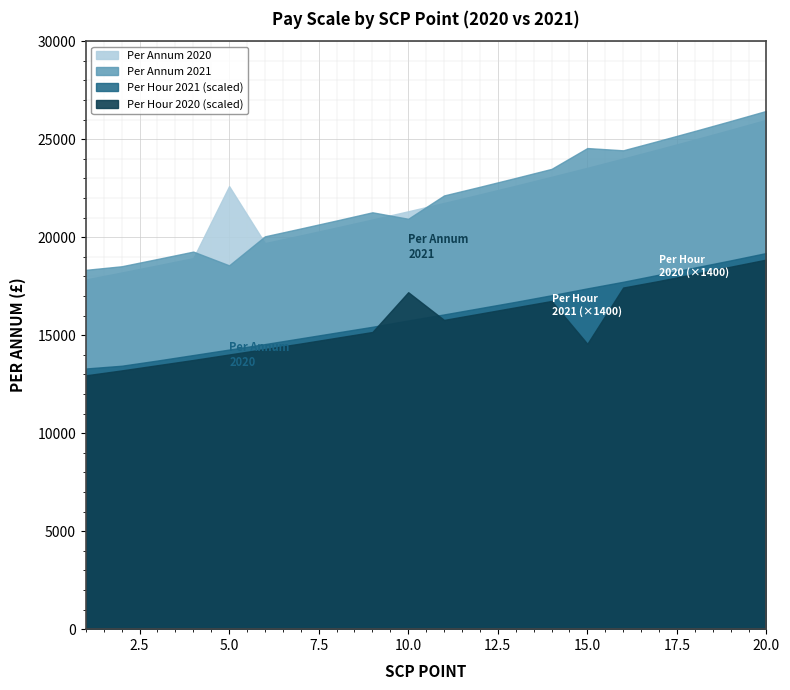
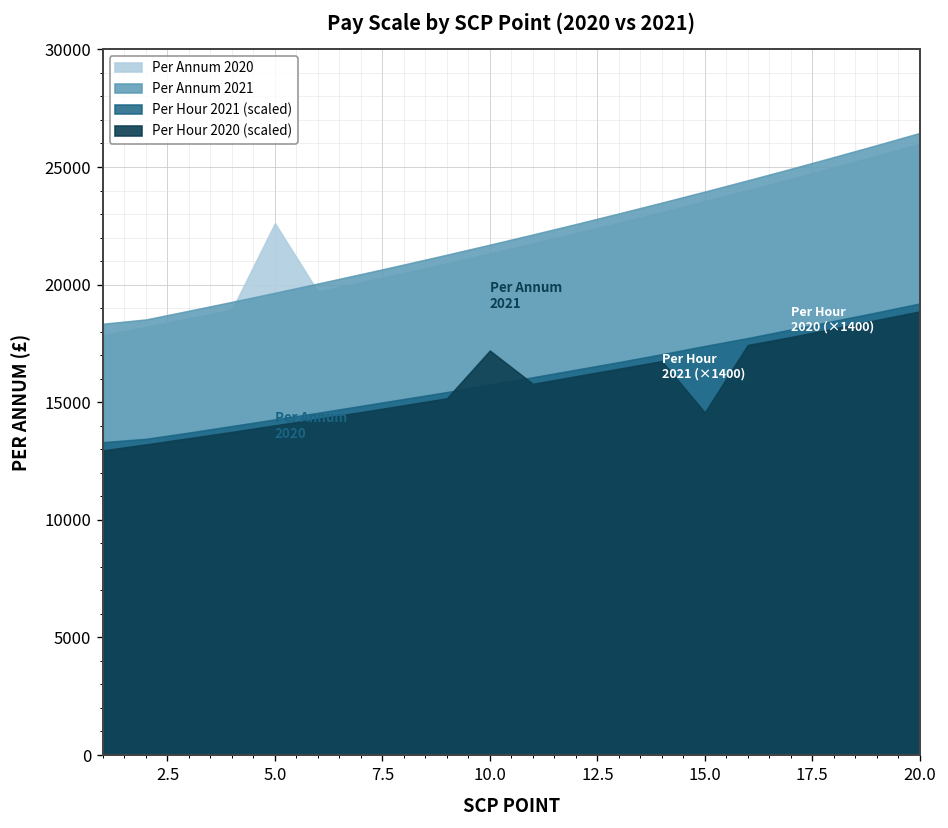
  {
    "Per Annum 2020": {
      "5.0": 22600,
      "15.0": 23500,
      "20.0": 26000
    },
    "Per Annum 2021": {
-     "5.0": 18600,
-     "10.0": 20900,
-     "15.0": 24500,
+     "5.0": 19700,
+     "10.0": 21700,
+     "15.0": 24000,
      "20.0": 26400
    },
    "Per Hour 2021 (scaled)": {
      "5.0": 14300,
      "10.0": 15800,
      "15.0": 17400,
      "20.0": 19200
    },
    "Per Hour 2020 (scaled)": {
      "5.0": 14000,
      "10.0": 17200,
      "15.0": 14600,
      "20.0": 18900
    }
  }
